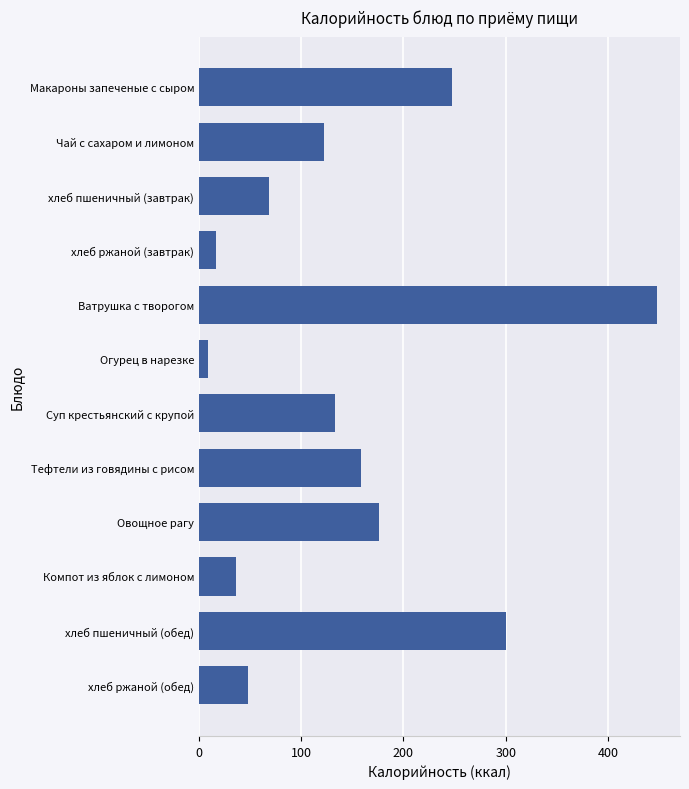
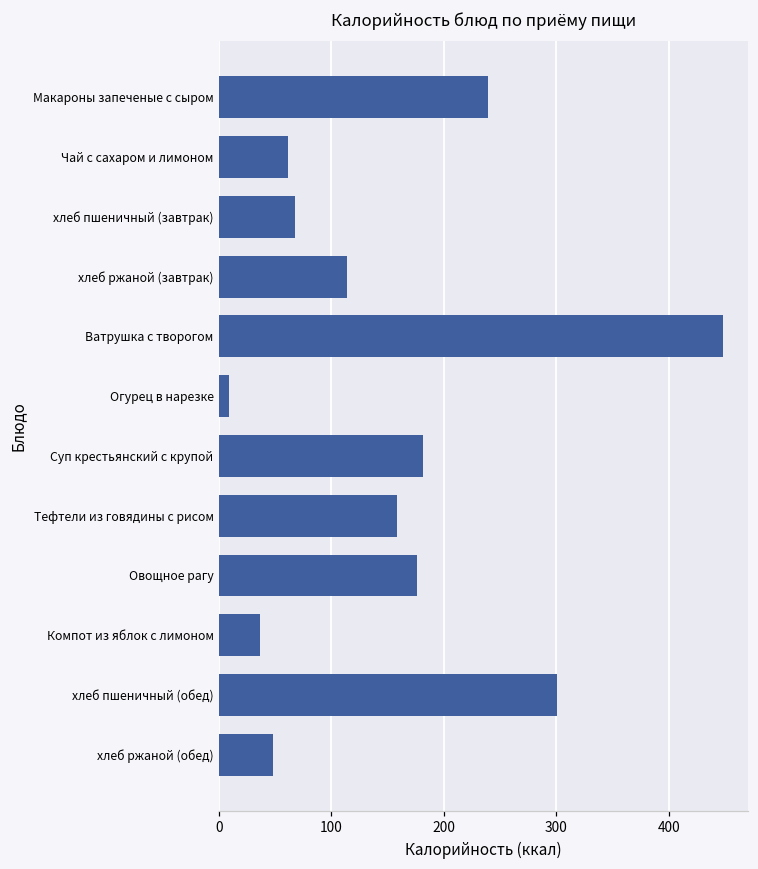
  {
-   "Макароны запеченые с сыром": 248,
-   "Чай с сахаром и лимоном": 122,
+   "Макароны запеченые с сыром": 239,
+   "Чай с сахаром и лимоном": 62,
    "хлеб пшеничный (завтрак)": 68,
-   "хлеб ржаной (завтрак)": 17,
+   "хлеб ржаной (завтрак)": 114,
    "Ватрушка с творогом": 448,
    "Огурец в нарезке": 9,
-   "Суп крестьянский с крупой": 133,
+   "Суп крестьянский с крупой": 182,
    "Тефтели из говядины с рисом": 159,
    "Овощное рагу": 176,
    "Компот из яблок с лимоном": 36,
    "хлеб пшеничный (обед)": 300,
    "хлеб ржаной (обед)": 48
  }
